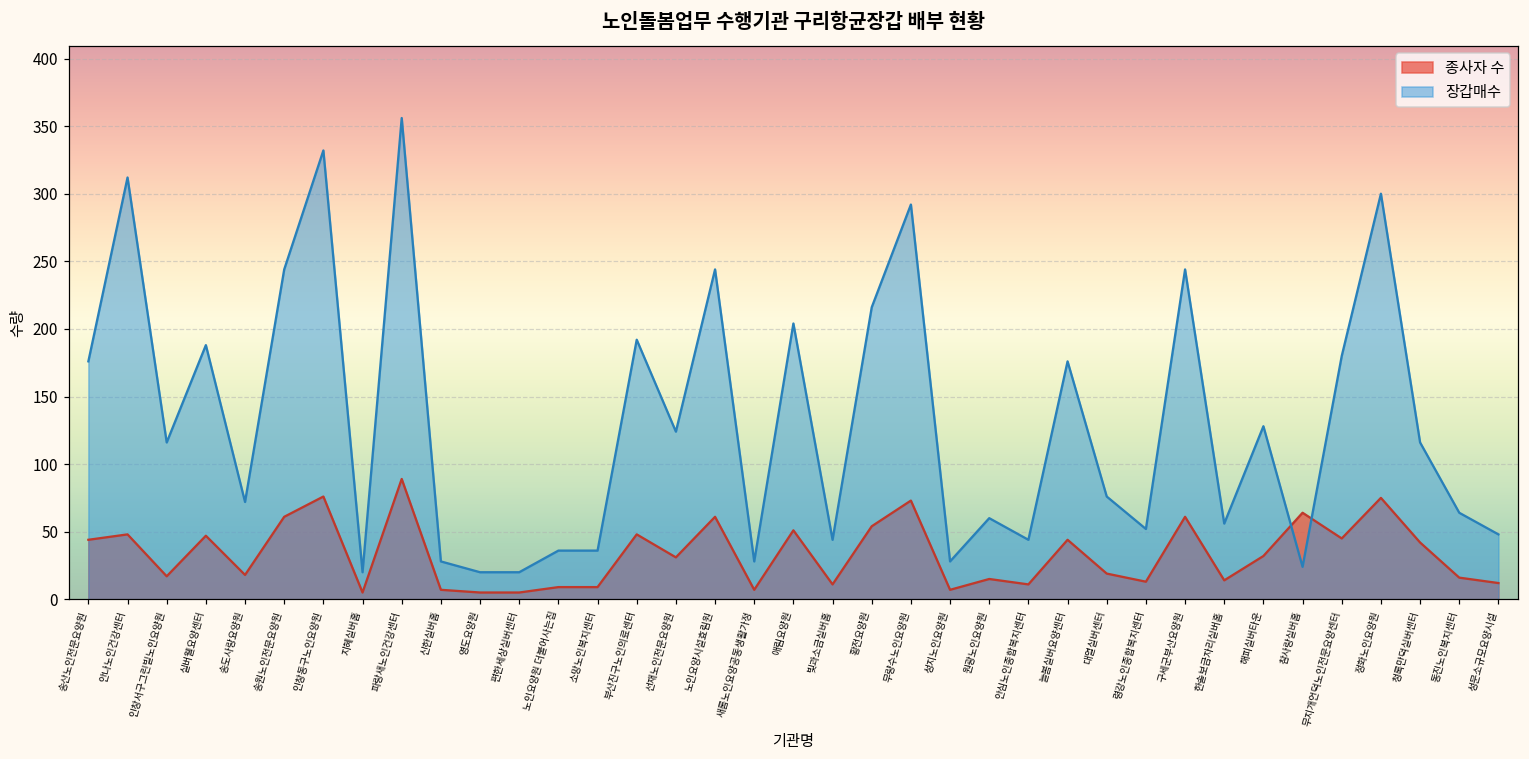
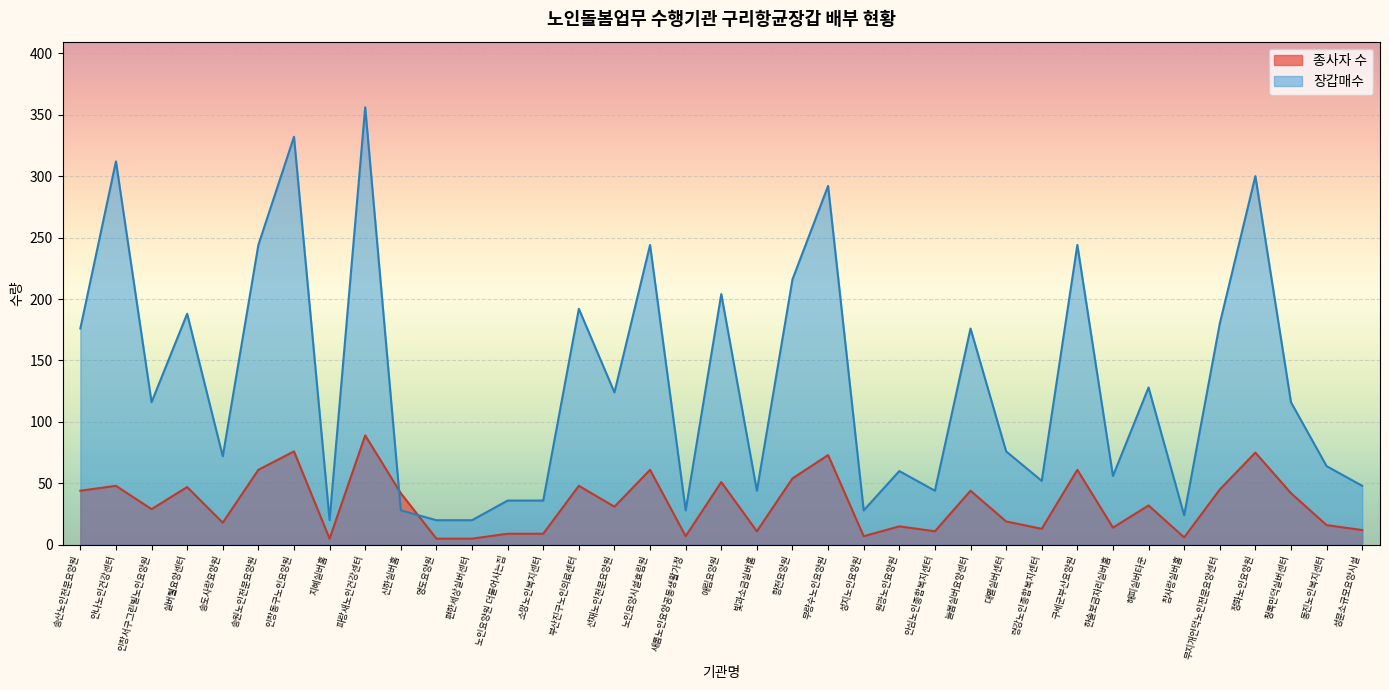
  {
    "종사자 수": {
      "송산노인전문요양원": 44,
      "안나노인건강센터": 48,
-     "인창서구그린빌노인요양원": 17,
+     "인창서구그린빌노인요양원": 29,
      "실버웰요양센터": 47,
      "송도사랑요양원": 18,
      "송원노인전문요양원": 61,
      "인창동구노인요양원": 76,
      "지혜실버홈": 5,
      "파랑새노인건강센터": 89,
-     "신한실버홈": 7,
+     "신한실버홈": 42,
      "영도요양원": 5,
      "편한세상실버센터": 5,
      "노인요양원 더불어사는집": 9,
      "소망노인복지센터": 9,
      "부산진구노인의료센터": 48,
      "선재노인전문요양원": 31,
      "노인요양시설효림원": 61,
      "새롬노인요양공동생활가정": 7,
      "애림요양원": 51,
      "빛과소금실버홈": 11,
      "황전요양원": 54,
      "무량수노인요양원": 73,
      "성지노인요양원": 7,
      "원광노인요양원": 15,
      "안심노인종합복지센터": 11,
      "늘봄실버요양센터": 44,
      "대열실버센터": 19,
      "령강노인종합복지센터": 13,
      "구세군부산요양원": 61,
      "한솔보금자리실버홈": 14,
      "해피실버타운": 32,
-     "참사랑실버홈": 64,
+     "참사랑실버홈": 6,
      "무지개언덕노인전문요양센터": 45,
      "정화노인요양원": 75,
      "청록만덕실버센터": 42,
      "동진노인복지센터": 16,
      "성문소규모요양시설": 12
    },
    "장갑매수": {
      "송산노인전문요양원": 176,
      "안나노인건강센터": 312,
      "인창서구그린빌노인요양원": 116,
      "실버웰요양센터": 188,
      "송도사랑요양원": 72,
      "송원노인전문요양원": 244,
      "인창동구노인요양원": 332,
      "지혜실버홈": 20,
      "파랑새노인건강센터": 356,
      "신한실버홈": 28,
      "영도요양원": 20,
      "편한세상실버센터": 20,
      "노인요양원 더불어사는집": 36,
      "소망노인복지센터": 36,
      "부산진구노인의료센터": 192,
      "선재노인전문요양원": 124,
      "노인요양시설효림원": 244,
      "새롬노인요양공동생활가정": 28,
      "애림요양원": 204,
      "빛과소금실버홈": 44,
      "황전요양원": 216,
      "무량수노인요양원": 292,
      "성지노인요양원": 28,
      "원광노인요양원": 60,
      "안심노인종합복지센터": 44,
      "늘봄실버요양센터": 176,
      "대열실버센터": 76,
      "령강노인종합복지센터": 52,
      "구세군부산요양원": 244,
      "한솔보금자리실버홈": 56,
      "해피실버타운": 128,
      "참사랑실버홈": 24,
      "무지개언덕노인전문요양센터": 180,
      "정화노인요양원": 300,
      "청록만덕실버센터": 116,
      "동진노인복지센터": 64,
      "성문소규모요양시설": 48
    }
  }
